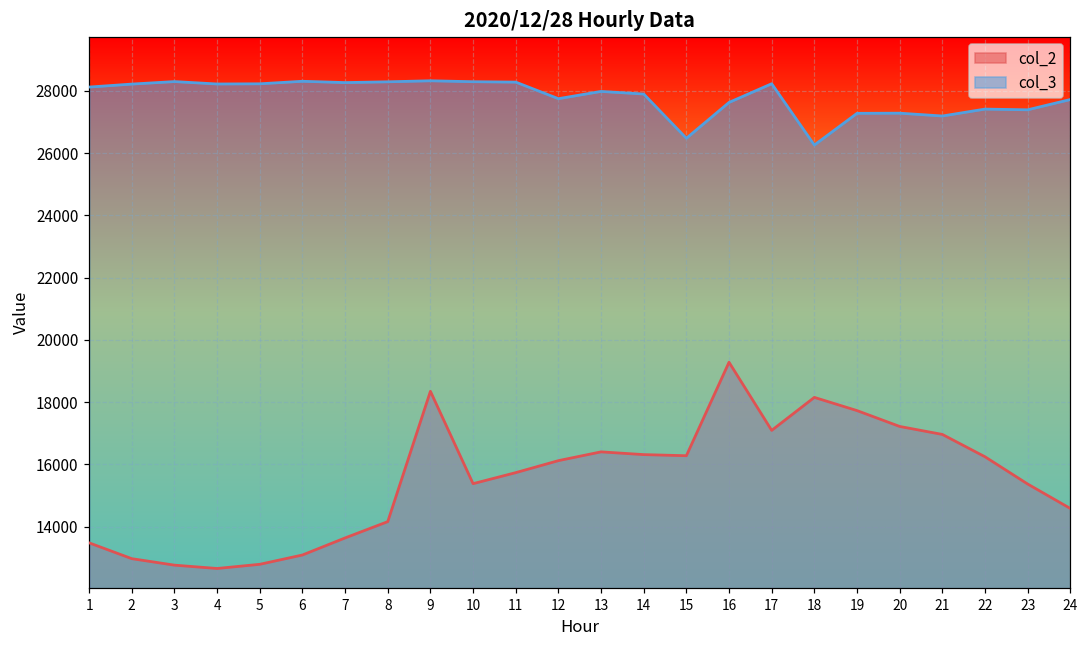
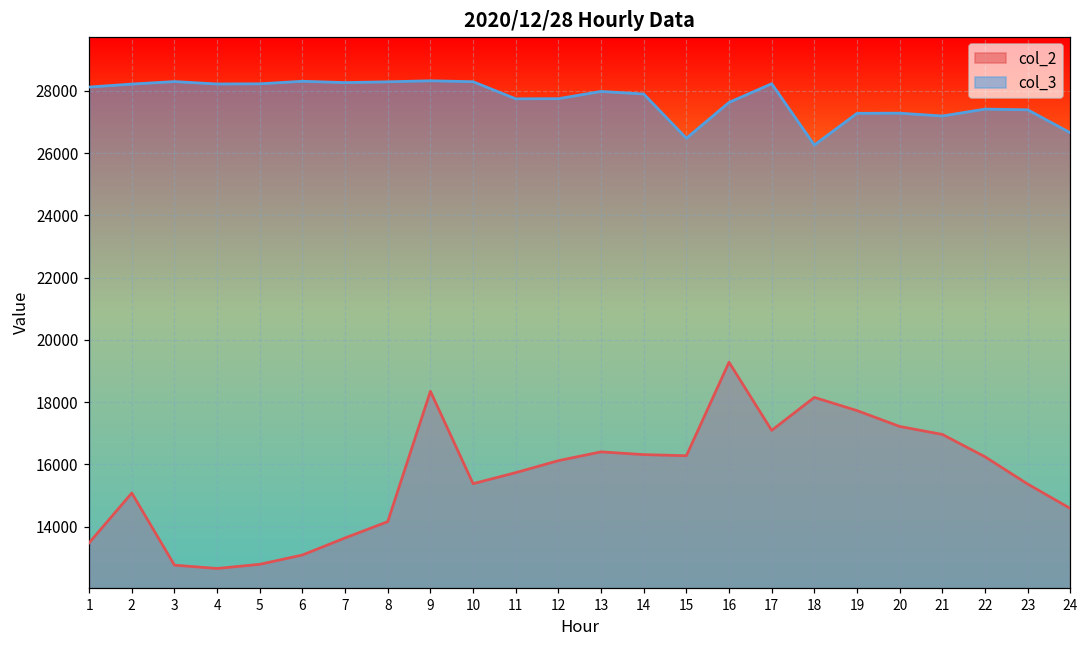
  {
    "col_2": {
      "1": 13500,
-     "2": 13000,
+     "2": 15100,
      "3": 12800,
      "4": 12700,
      "5": 12800,
      "6": 13100,
      "7": 13600,
      "8": 14200,
      "9": 18400,
      "10": 15400,
      "11": 15700,
      "12": 16100,
      "13": 16400,
      "14": 16300,
      "15": 16300,
      "16": 19300,
      "17": 17100,
      "18": 18200,
      "19": 17700,
      "20": 17200,
      "21": 17000,
      "22": 16200,
      "23": 15400,
      "24": 14600
    },
    "col_3": {
      "1": 28100,
      "2": 28200,
      "3": 28300,
      "4": 28200,
      "5": 28200,
      "6": 28300,
      "7": 28300,
      "8": 28300,
      "9": 28300,
      "10": 28300,
-     "11": 28300,
+     "11": 27700,
      "12": 27700,
      "13": 28000,
      "14": 27900,
      "15": 26500,
      "16": 27600,
      "17": 28200,
      "18": 26300,
      "19": 27300,
      "20": 27300,
      "21": 27200,
      "22": 27400,
      "23": 27400,
-     "24": 27700
+     "24": 26600
    }
  }
